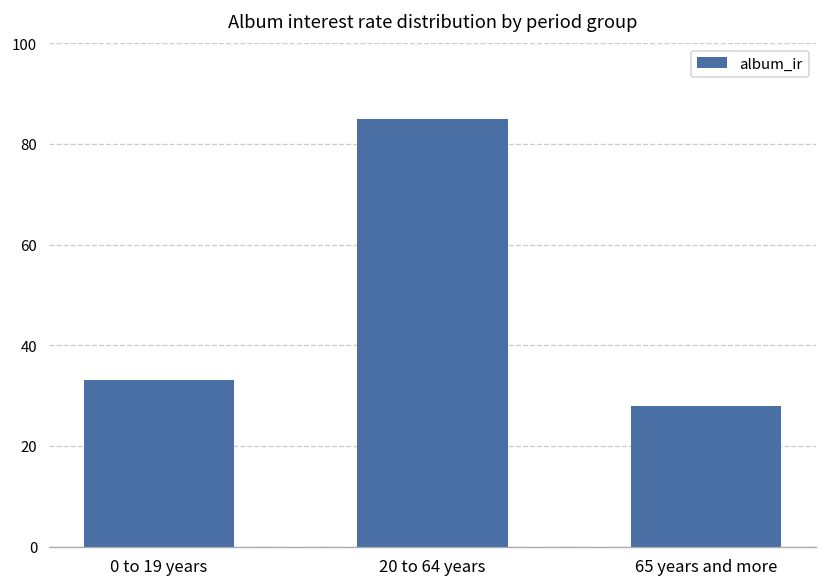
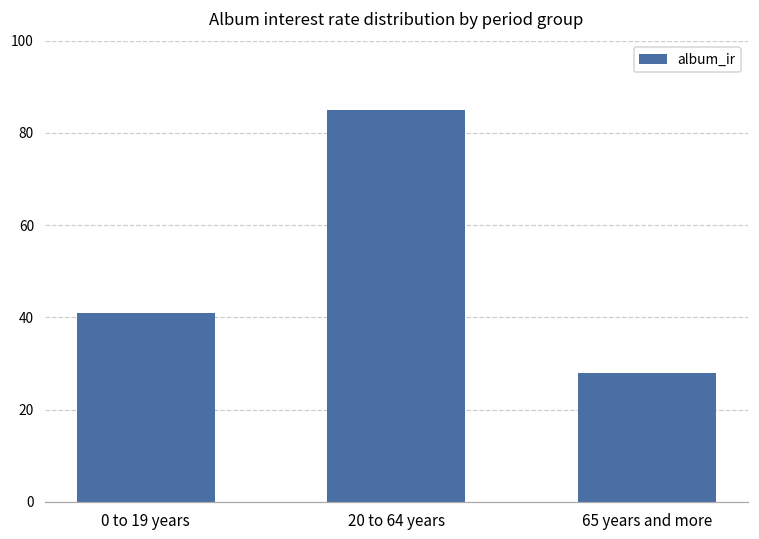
  {
-   "0 to 19 years": 33,
+   "0 to 19 years": 41,
    "20 to 64 years": 85,
    "65 years and more": 28
  }
